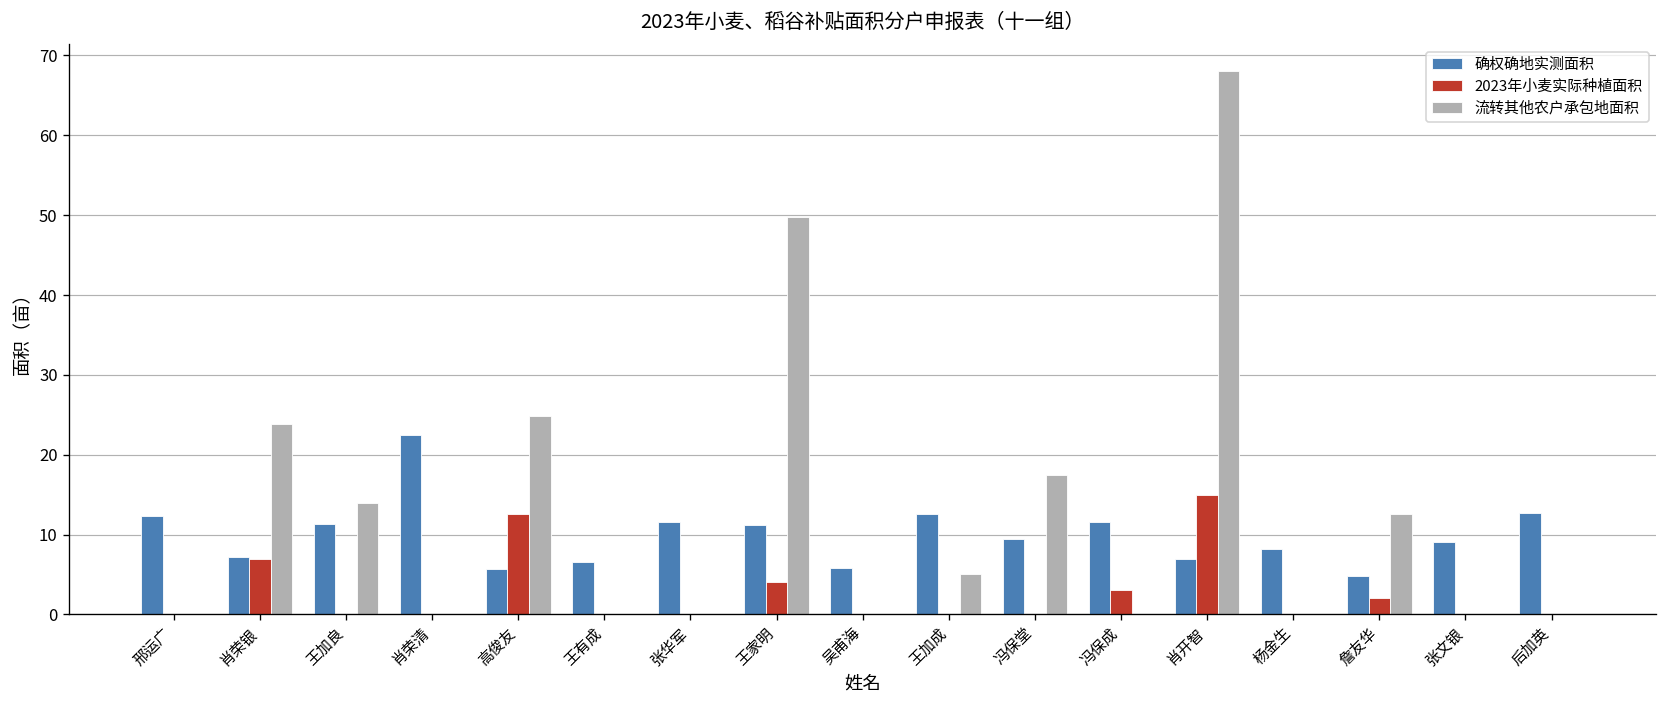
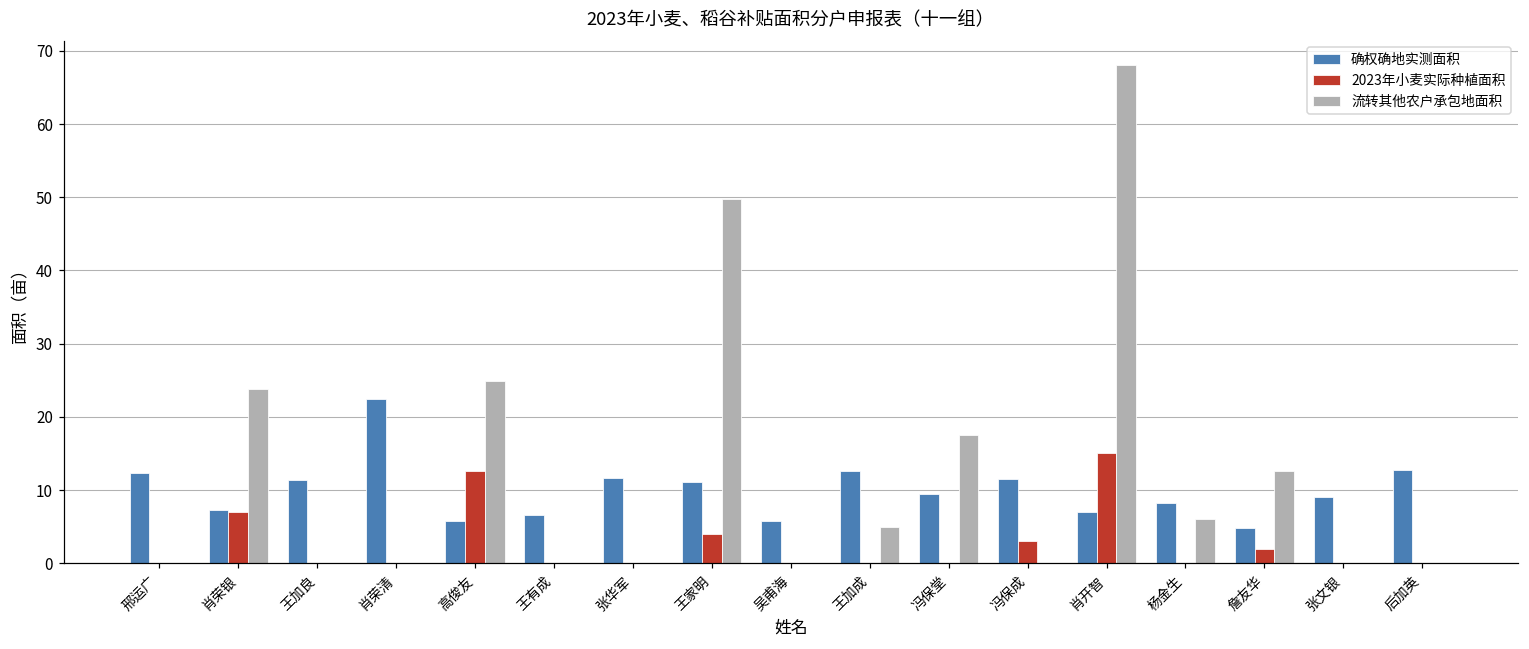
  {
    "确权确地实测面积": {
      "邢运广": 12,
      "肖荣银": 7,
      "王加良": 11,
      "肖荣清": 22,
      "高俊友": 6,
      "王有成": 7,
      "张华军": 12,
      "王家明": 11,
      "吴甫海": 6,
      "王加成": 13,
      "冯保堂": 9,
      "冯保成": 12,
      "肖开智": 7,
      "杨金生": 8,
      "詹友华": 5,
      "张文银": 9,
      "后加英": 13
    },
    "2023年小麦实际种植面积": {
      "邢运广": 0,
      "肖荣银": 7,
      "王加良": 0,
      "肖荣清": 0,
      "高俊友": 13,
      "王有成": 0,
      "张华军": 0,
      "王家明": 4,
      "吴甫海": 0,
      "王加成": 0,
      "冯保堂": 0,
      "冯保成": 3,
      "肖开智": 15,
      "杨金生": 0,
      "詹友华": 2,
      "张文银": 0,
      "后加英": 0
    },
    "流转其他农户承包地面积": {
      "邢运广": 0,
      "肖荣银": 24,
-     "王加良": 14,
+     "王加良": 0,
      "肖荣清": 0,
      "高俊友": 25,
      "王有成": 0,
      "张华军": 0,
      "王家明": 50,
      "吴甫海": 0,
      "王加成": 5,
      "冯保堂": 18,
      "冯保成": 0,
      "肖开智": 68,
-     "杨金生": 0,
+     "杨金生": 6,
      "詹友华": 13,
      "张文银": 0,
      "后加英": 0
    }
  }
